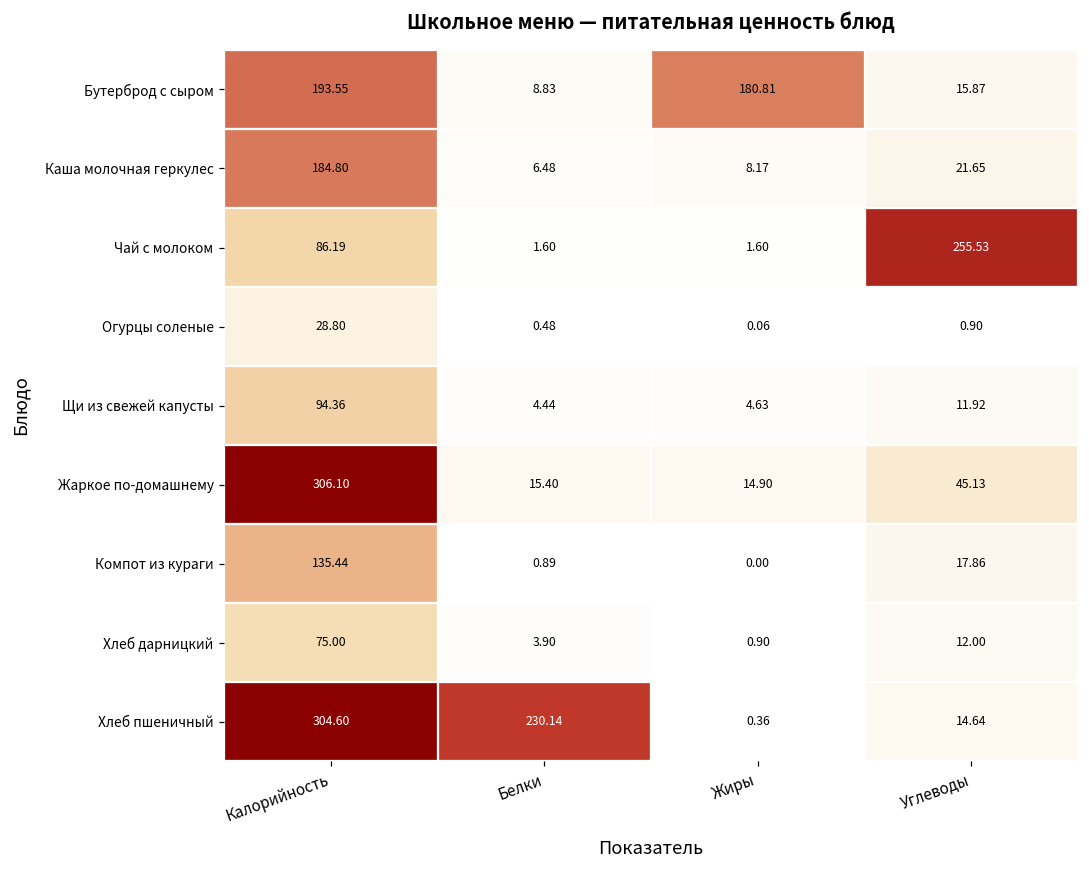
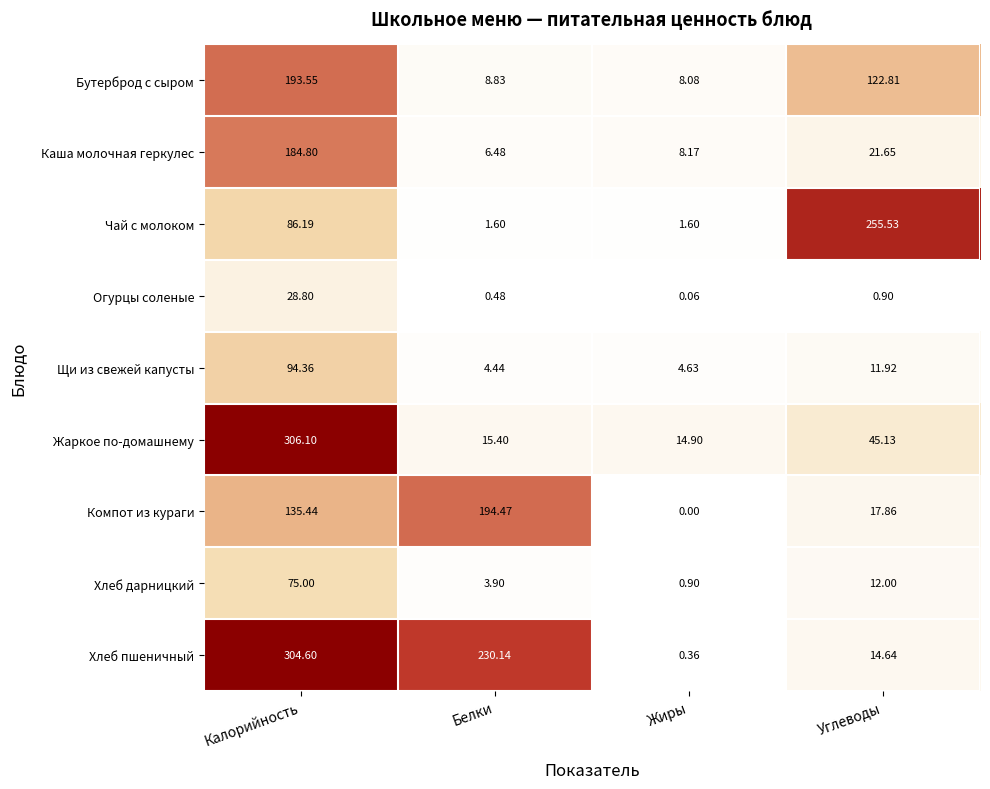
  {
    "Бутерброд с сыром": {
      "Калорийность": 193.55,
      "Белки": 8.83,
-     "Жиры": 180.81,
-     "Углеводы": 15.87
+     "Жиры": 8.08,
+     "Углеводы": 122.81
    },
    "Каша молочная геркулес": {
      "Калорийность": 184.80,
      "Белки": 6.48,
      "Жиры": 8.17,
      "Углеводы": 21.65
    },
    "Чай с молоком": {
      "Калорийность": 86.19,
      "Белки": 1.60,
      "Жиры": 1.60,
      "Углеводы": 255.53
    },
    "Огурцы соленые": {
      "Калорийность": 28.80,
      "Белки": 0.48,
      "Жиры": 0.06,
      "Углеводы": 0.90
    },
    "Щи из свежей капусты": {
      "Калорийность": 94.36,
      "Белки": 4.44,
      "Жиры": 4.63,
      "Углеводы": 11.92
    },
    "Жаркое по-домашнему": {
      "Калорийность": 306.10,
      "Белки": 15.40,
      "Жиры": 14.90,
      "Углеводы": 45.13
    },
    "Компот из кураги": {
      "Калорийность": 135.44,
-     "Белки": 0.89,
+     "Белки": 194.47,
      "Жиры": 0.00,
      "Углеводы": 17.86
    },
    "Хлеб дарницкий": {
      "Калорийность": 75.00,
      "Белки": 3.90,
      "Жиры": 0.90,
      "Углеводы": 12.00
    },
    "Хлеб пшеничный": {
      "Калорийность": 304.60,
      "Белки": 230.14,
      "Жиры": 0.36,
      "Углеводы": 14.64
    }
  }
